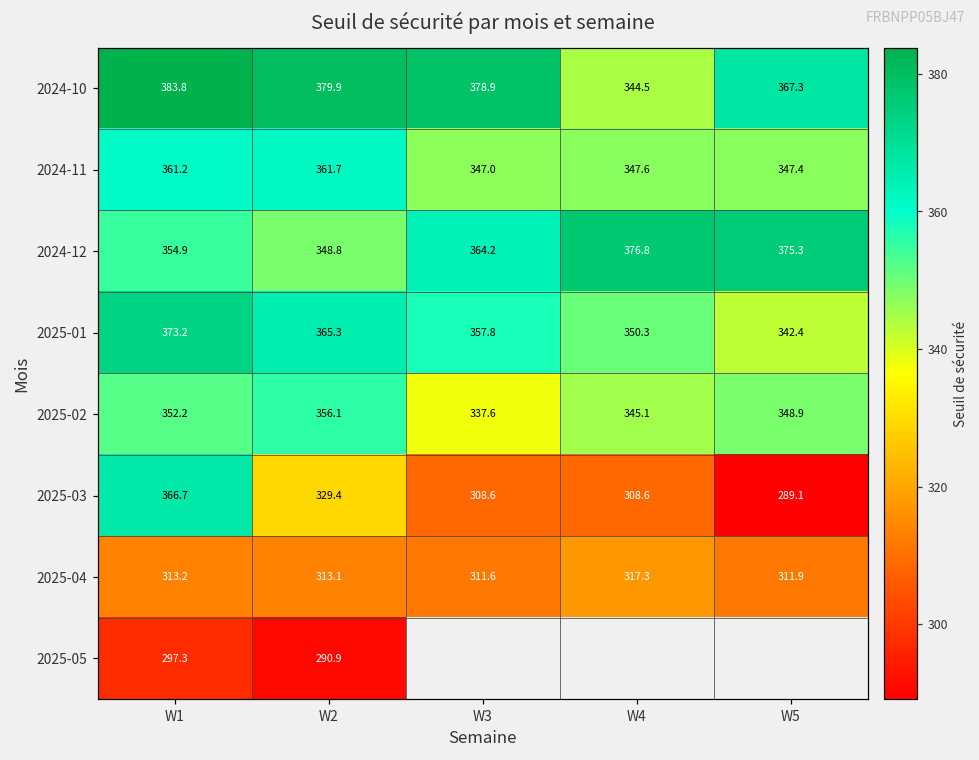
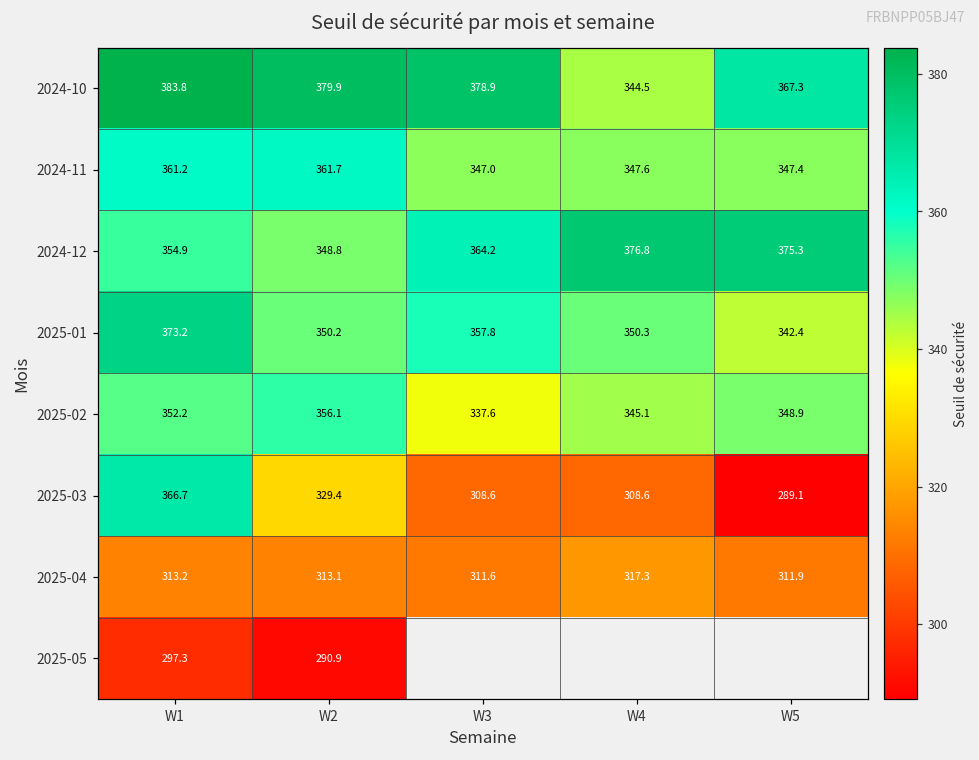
  {
    "2024-10": {
      "W1": 383.8,
      "W2": 379.9,
      "W3": 378.9,
      "W4": 344.5,
      "W5": 367.3
    },
    "2024-11": {
      "W1": 361.2,
      "W2": 361.7,
      "W3": 347.0,
      "W4": 347.6,
      "W5": 347.4
    },
    "2024-12": {
      "W1": 354.9,
      "W2": 348.8,
      "W3": 364.2,
      "W4": 376.8,
      "W5": 375.3
    },
    "2025-01": {
      "W1": 373.2,
-     "W2": 365.3,
+     "W2": 350.2,
      "W3": 357.8,
      "W4": 350.3,
      "W5": 342.4
    },
    "2025-02": {
      "W1": 352.2,
      "W2": 356.1,
      "W3": 337.6,
      "W4": 345.1,
      "W5": 348.9
    },
    "2025-03": {
      "W1": 366.7,
      "W2": 329.4,
      "W3": 308.6,
      "W4": 308.6,
      "W5": 289.1
    },
    "2025-04": {
      "W1": 313.2,
      "W2": 313.1,
      "W3": 311.6,
      "W4": 317.3,
      "W5": 311.9
    },
    "2025-05": {
      "W1": 297.3,
      "W2": 290.9
    }
  }
